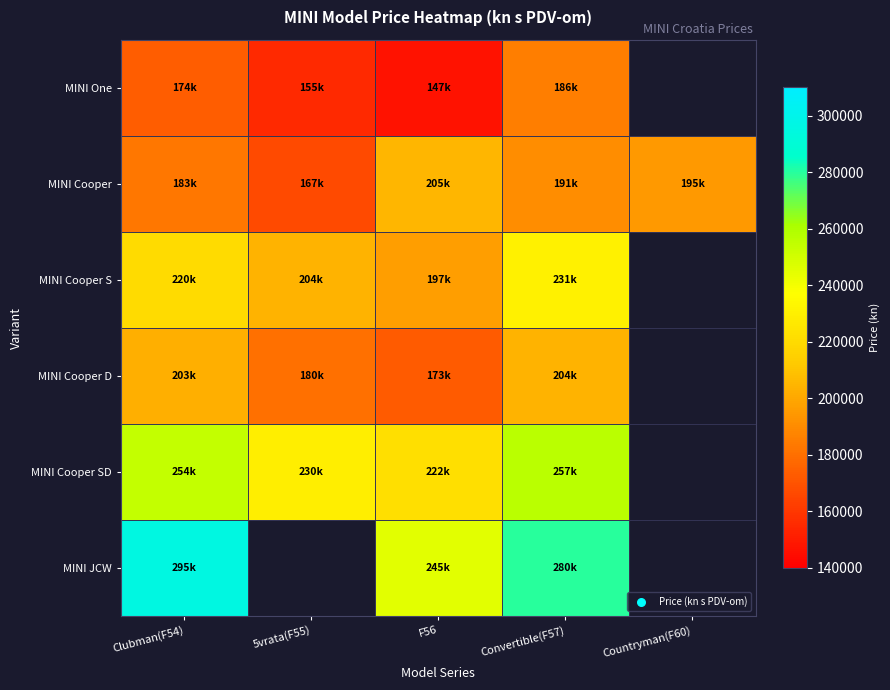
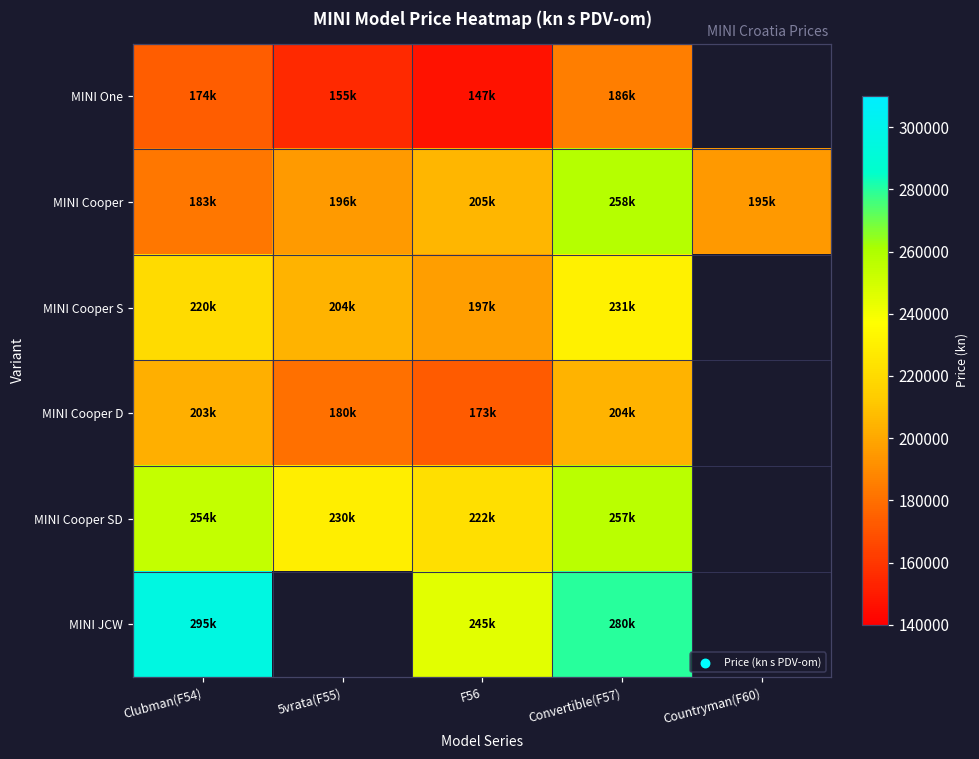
  {
    "MINI One": {
      "Clubman(F54)": "174k",
      "5vrata(F55)": "155k",
      "F56": "147k",
      "Convertible(F57)": "186k"
    },
    "MINI Cooper": {
      "Clubman(F54)": "183k",
-     "5vrata(F55)": "167k",
+     "5vrata(F55)": "196k",
      "F56": "205k",
-     "Convertible(F57)": "191k",
+     "Convertible(F57)": "258k",
      "Countryman(F60)": "195k"
    },
    "MINI Cooper S": {
      "Clubman(F54)": "220k",
      "5vrata(F55)": "204k",
      "F56": "197k",
      "Convertible(F57)": "231k"
    },
    "MINI Cooper D": {
      "Clubman(F54)": "203k",
      "5vrata(F55)": "180k",
      "F56": "173k",
      "Convertible(F57)": "204k"
    },
    "MINI Cooper SD": {
      "Clubman(F54)": "254k",
      "5vrata(F55)": "230k",
      "F56": "222k",
      "Convertible(F57)": "257k"
    },
    "MINI JCW": {
      "Clubman(F54)": "295k",
      "F56": "245k",
      "Convertible(F57)": "280k"
    }
  }
